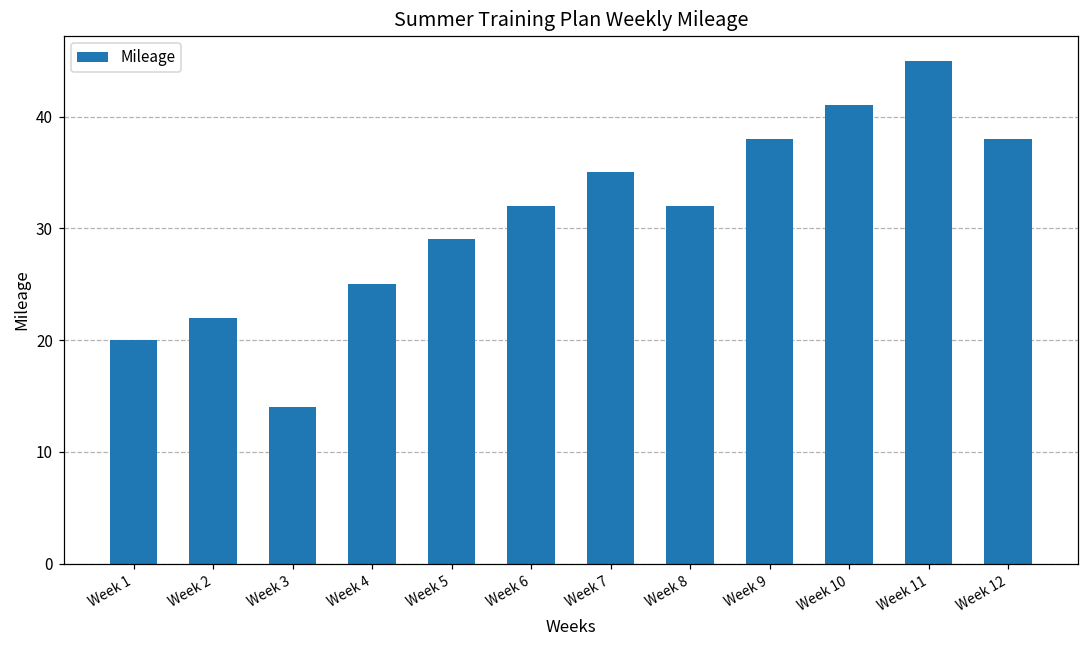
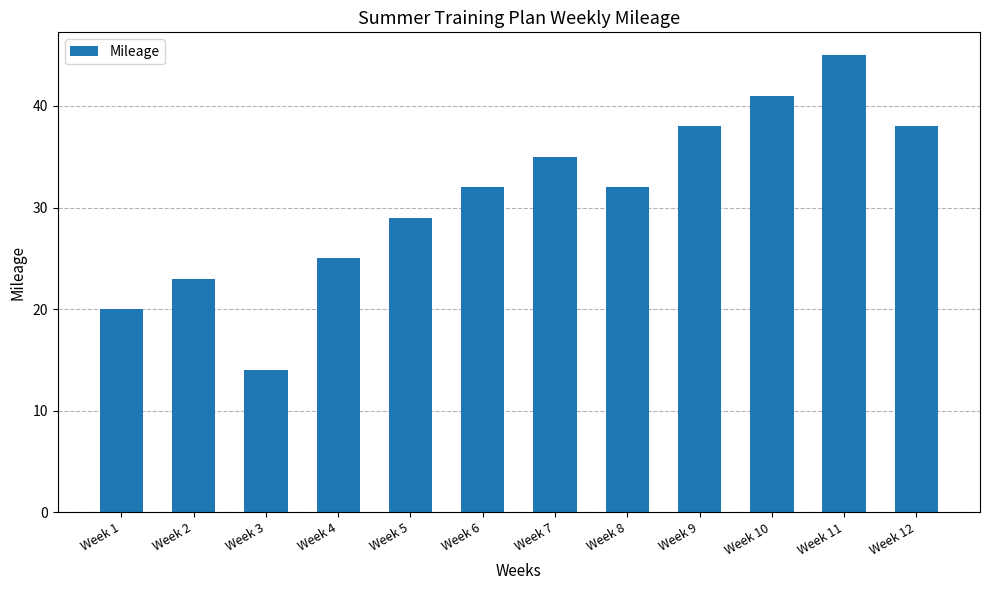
  {
    "Week 1": 20,
-   "Week 2": 22,
+   "Week 2": 23,
    "Week 3": 14,
    "Week 4": 25,
    "Week 5": 29,
    "Week 6": 32,
    "Week 7": 35,
    "Week 8": 32,
    "Week 9": 38,
    "Week 10": 41,
    "Week 11": 45,
    "Week 12": 38
  }
